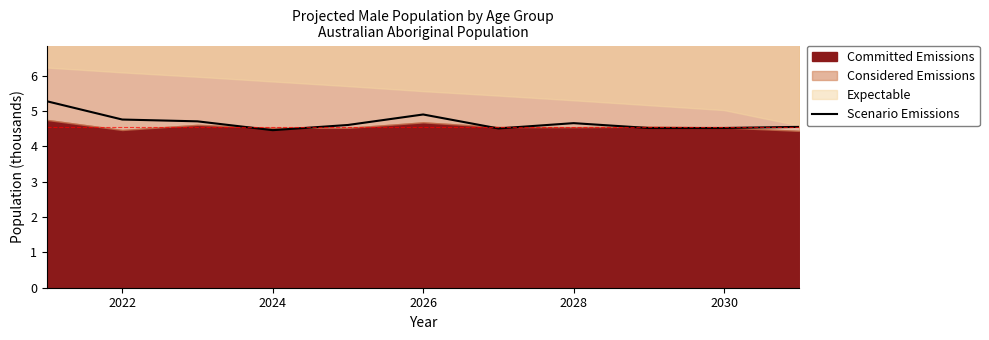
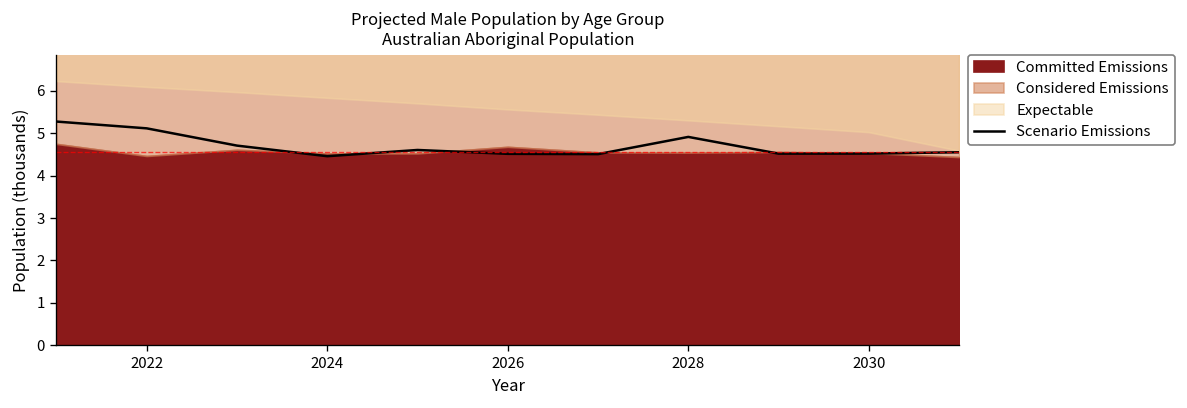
  {
    "Scenario Emissions": {
-     "2022": 4.8,
-     "2026": 4.9,
-     "2028": 4.7
+     "2022": 5.1,
+     "2026": 4.5,
+     "2028": 4.9
    },
    "Committed Emissions": {
      "2022": 4.5,
      "2026": 4.7,
      "2028": 4.5
    }
  }
